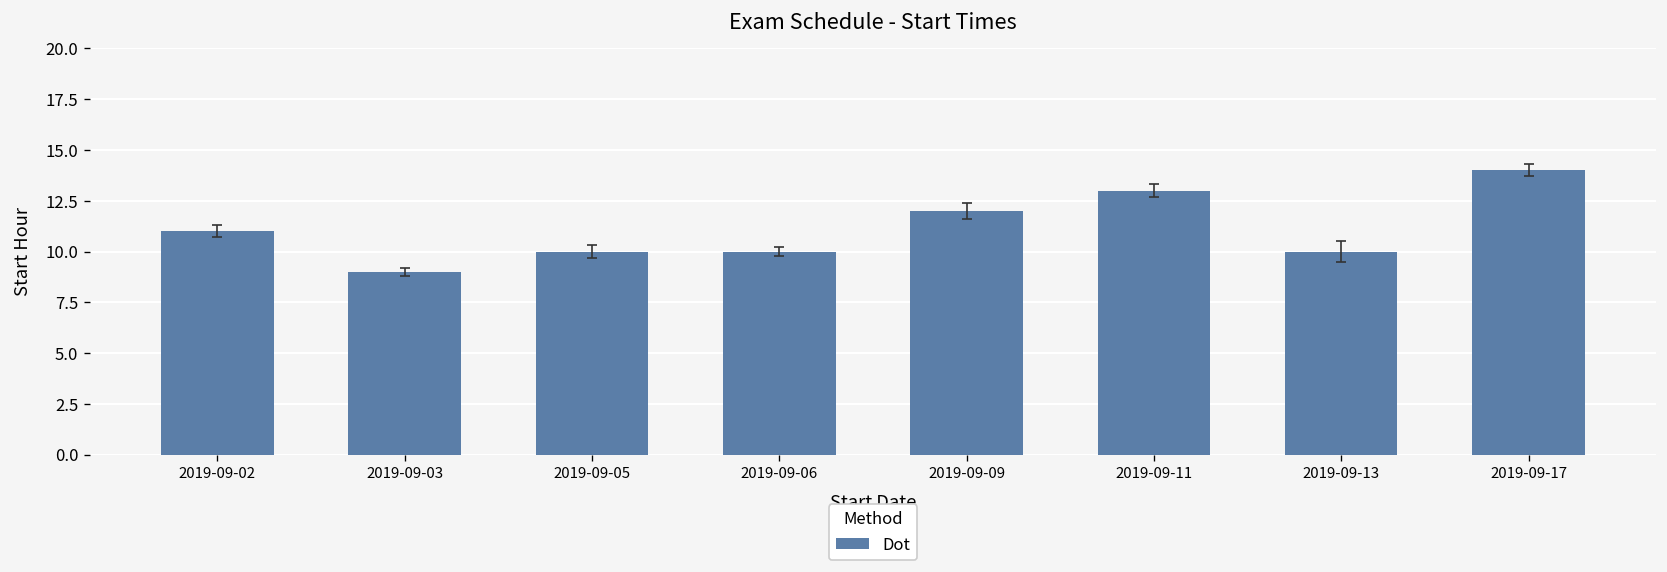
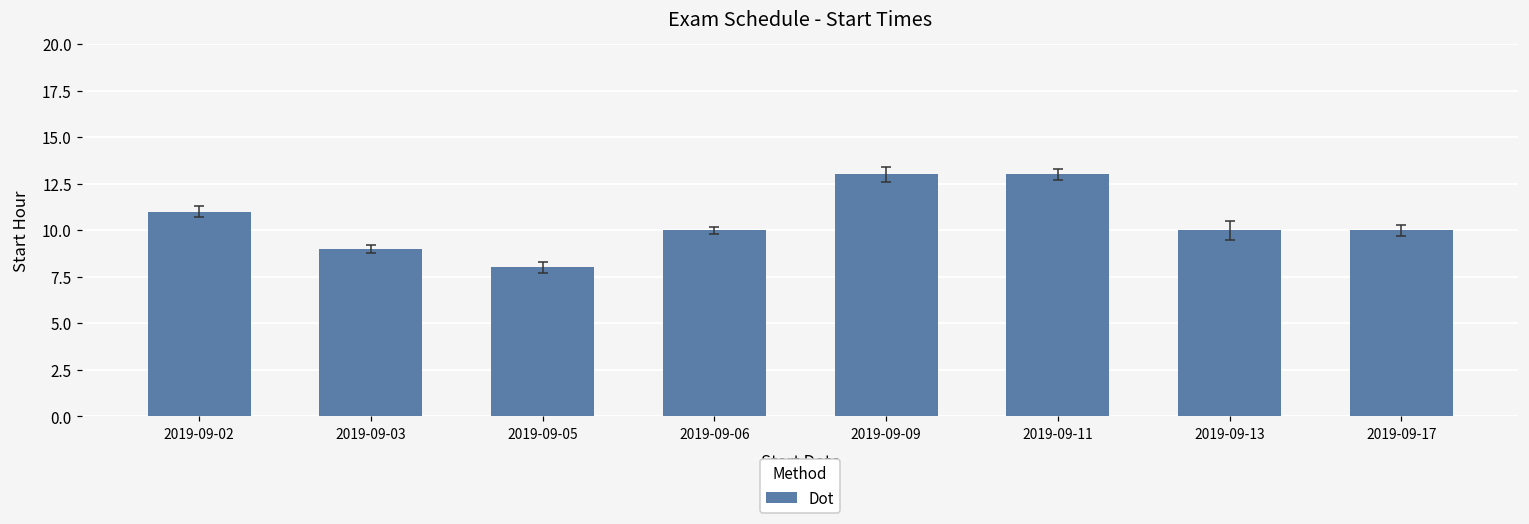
  {
    "Dot": {
      "2019-09-02": 11,
      "2019-09-03": 9,
-     "2019-09-05": 10,
+     "2019-09-05": 8,
      "2019-09-06": 10,
-     "2019-09-09": 12,
+     "2019-09-09": 13,
      "2019-09-11": 13,
      "2019-09-13": 10,
-     "2019-09-17": 14
+     "2019-09-17": 10
    }
  }
